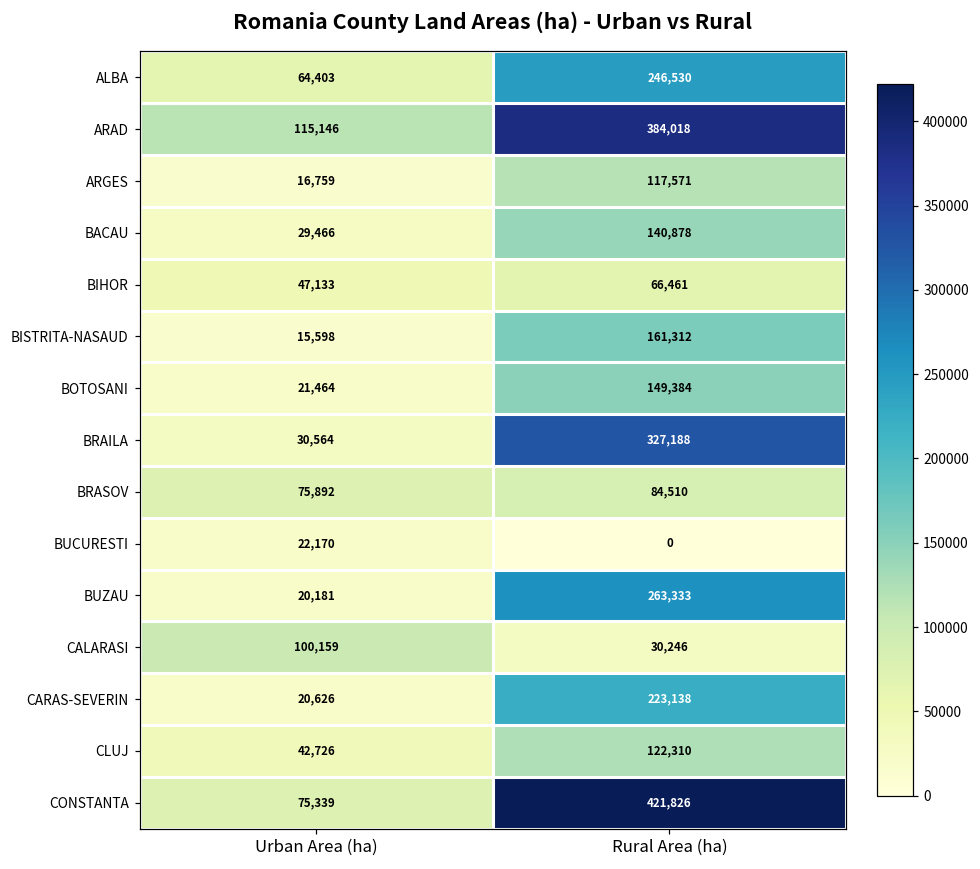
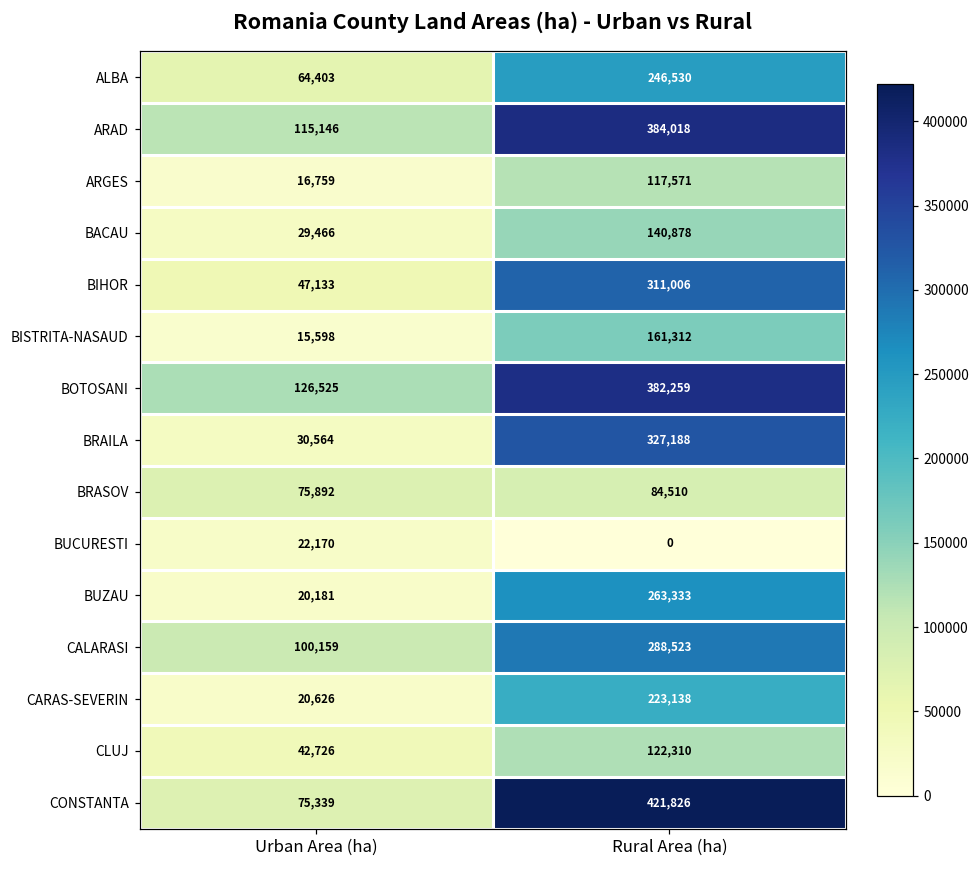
  {
    "ALBA": {
      "Urban Area (ha)": "64,403",
      "Rural Area (ha)": "246,530"
    },
    "ARAD": {
      "Urban Area (ha)": "115,146",
      "Rural Area (ha)": "384,018"
    },
    "ARGES": {
      "Urban Area (ha)": "16,759",
      "Rural Area (ha)": "117,571"
    },
    "BACAU": {
      "Urban Area (ha)": "29,466",
      "Rural Area (ha)": "140,878"
    },
    "BIHOR": {
      "Urban Area (ha)": "47,133",
-     "Rural Area (ha)": "66,461"
+     "Rural Area (ha)": "311,006"
    },
    "BISTRITA-NASAUD": {
      "Urban Area (ha)": "15,598",
      "Rural Area (ha)": "161,312"
    },
    "BOTOSANI": {
-     "Urban Area (ha)": "21,464",
-     "Rural Area (ha)": "149,384"
+     "Urban Area (ha)": "126,525",
+     "Rural Area (ha)": "382,259"
    },
    "BRAILA": {
      "Urban Area (ha)": "30,564",
      "Rural Area (ha)": "327,188"
    },
    "BRASOV": {
      "Urban Area (ha)": "75,892",
      "Rural Area (ha)": "84,510"
    },
    "BUCURESTI": {
      "Urban Area (ha)": "22,170",
      "Rural Area (ha)": "0"
    },
    "BUZAU": {
      "Urban Area (ha)": "20,181",
      "Rural Area (ha)": "263,333"
    },
    "CALARASI": {
      "Urban Area (ha)": "100,159",
-     "Rural Area (ha)": "30,246"
+     "Rural Area (ha)": "288,523"
    },
    "CARAS-SEVERIN": {
      "Urban Area (ha)": "20,626",
      "Rural Area (ha)": "223,138"
    },
    "CLUJ": {
      "Urban Area (ha)": "42,726",
      "Rural Area (ha)": "122,310"
    },
    "CONSTANTA": {
      "Urban Area (ha)": "75,339",
      "Rural Area (ha)": "421,826"
    }
  }
